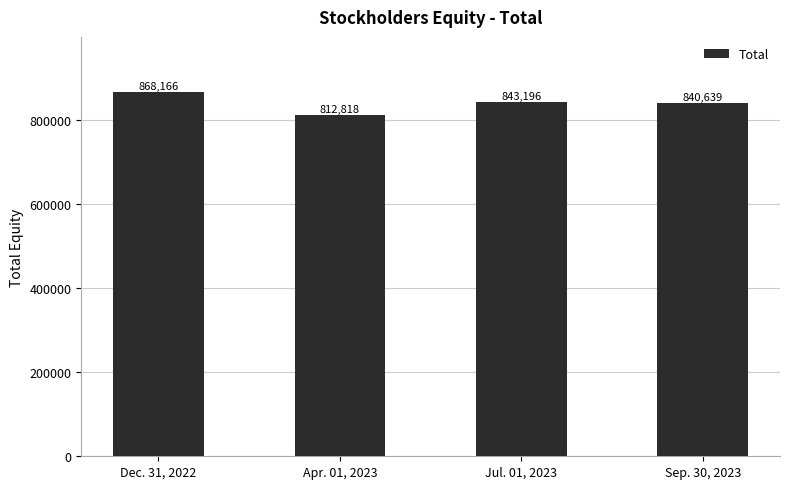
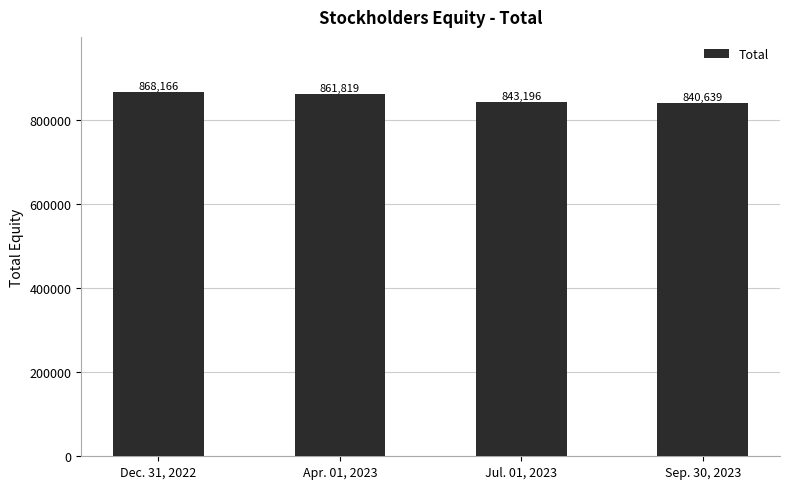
  {
    "Dec. 31, 2022": "868,166",
-   "Apr. 01, 2023": "812,818",
+   "Apr. 01, 2023": "861,819",
    "Jul. 01, 2023": "843,196",
    "Sep. 30, 2023": "840,639"
  }
